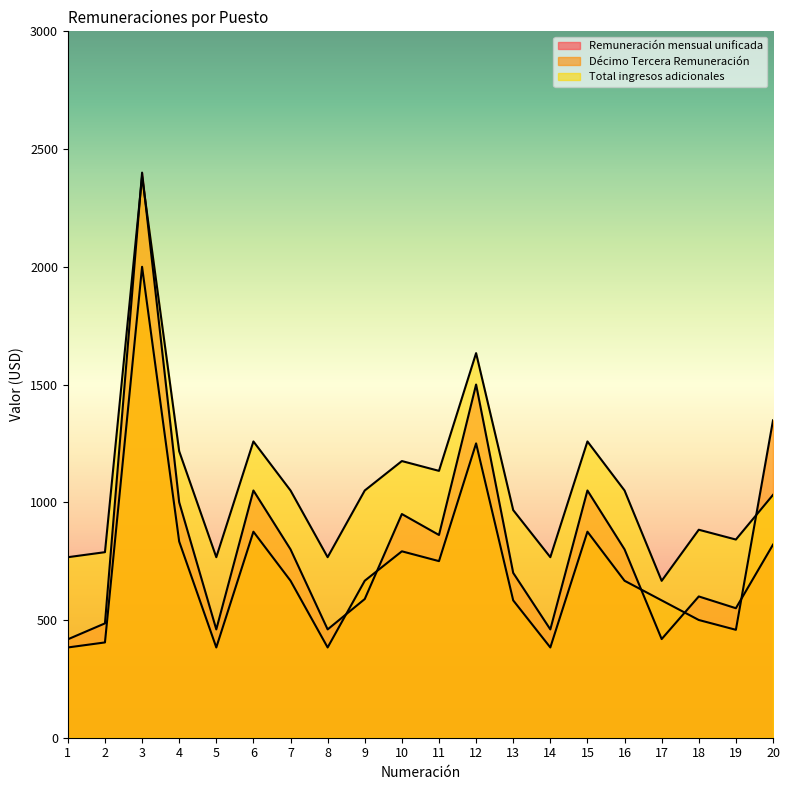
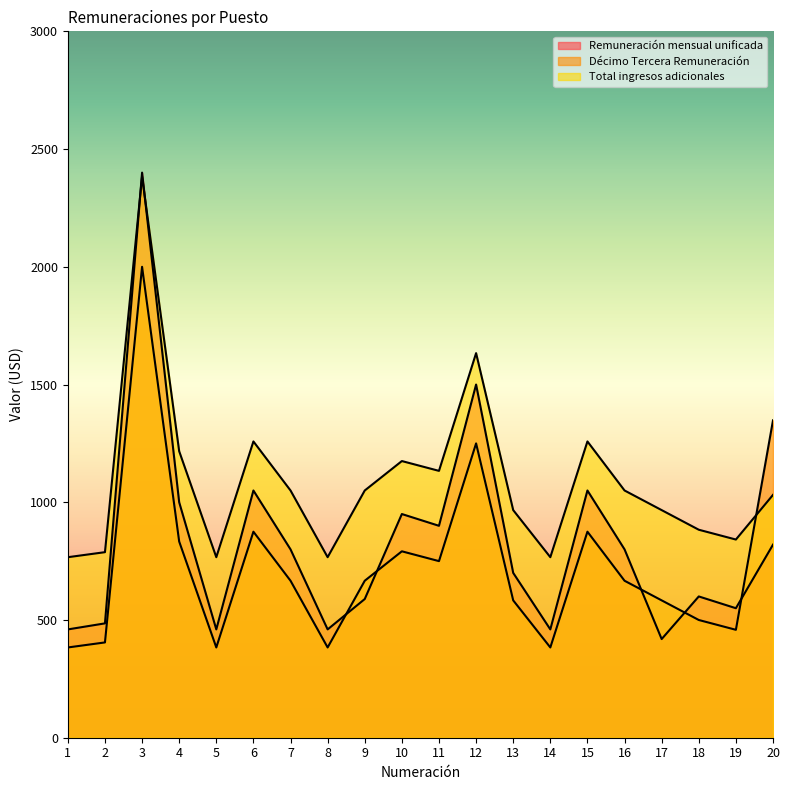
  {
    "Remuneración mensual unificada": {
-     "1": 420,
+     "1": 460,
      "2": 490,
      "3": 2400,
      "4": 1000,
      "5": 460,
      "6": 1050,
      "7": 800,
      "8": 460,
      "9": 590,
      "10": 950,
-     "11": 860,
+     "11": 900,
      "12": 1500,
      "13": 700,
      "14": 460,
      "15": 1050,
      "16": 800,
      "17": 420,
      "18": 600,
      "19": 550,
      "20": 820
    },
    "Décimo Tercera Remuneración": {
      "1": 380,
      "2": 400,
      "3": 2000,
      "4": 830,
      "5": 380,
      "6": 880,
      "7": 670,
      "8": 380,
      "9": 670,
      "10": 790,
      "11": 750,
      "12": 1250,
      "13": 580,
      "14": 380,
      "15": 880,
      "16": 670,
      "17": 580,
      "18": 500,
      "19": 460,
      "20": 1350
    },
    "Total ingresos adicionales": {
      "1": 770,
      "2": 790,
      "3": 2380,
      "4": 1220,
      "5": 770,
      "6": 1260,
      "7": 1050,
      "8": 770,
      "9": 1050,
      "10": 1180,
      "11": 1130,
      "12": 1630,
      "13": 970,
      "14": 770,
      "15": 1260,
      "16": 1050,
-     "17": 670,
+     "17": 970,
      "18": 880,
      "19": 840,
      "20": 1030
    }
  }
